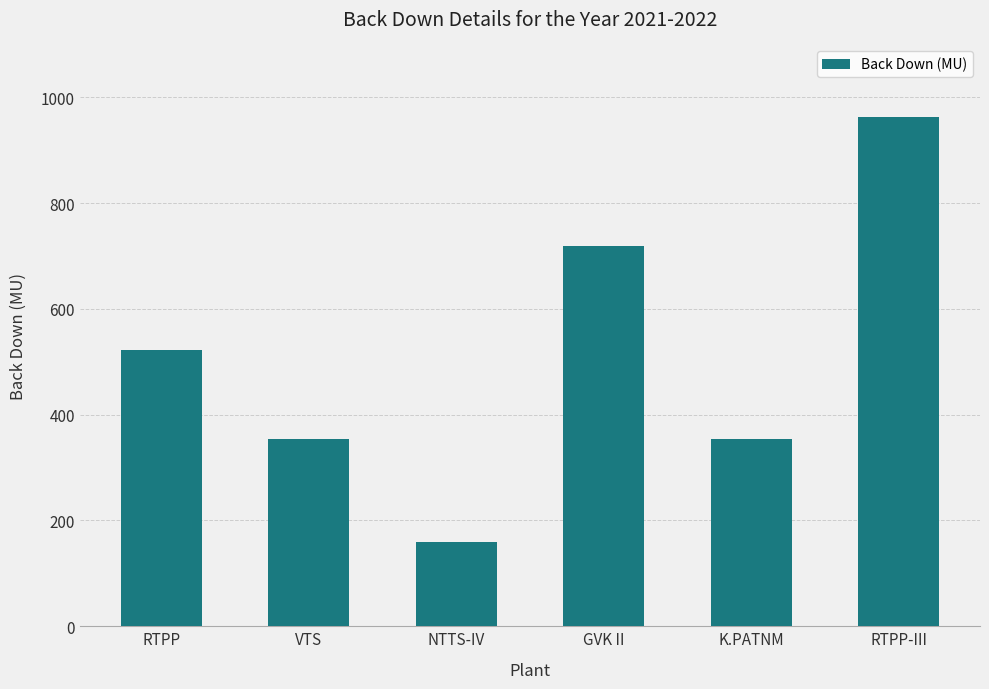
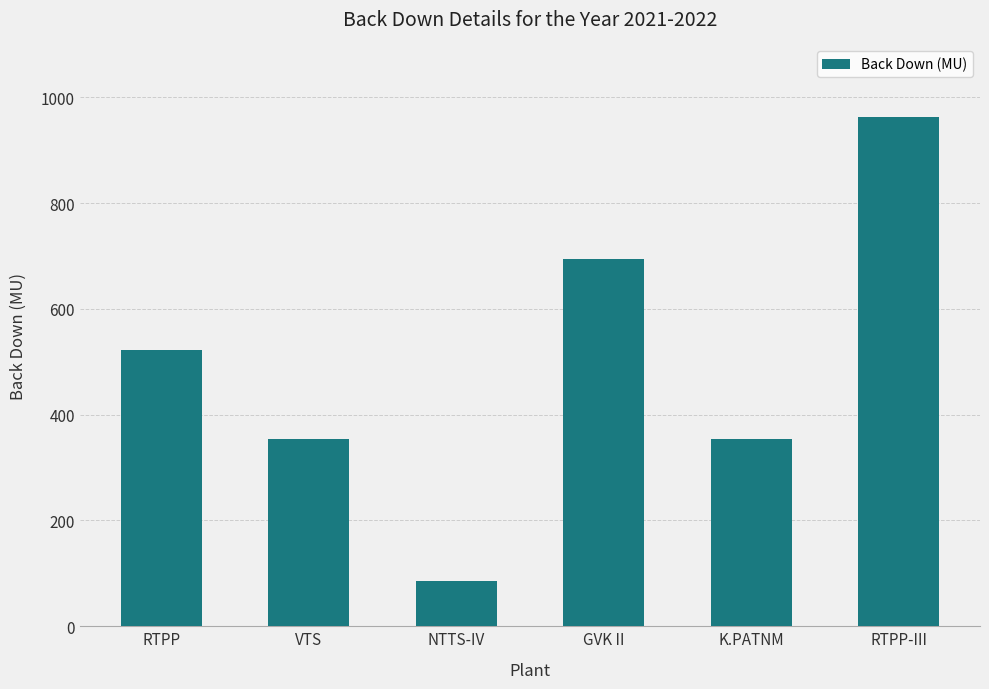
  {
    "RTPP": 520,
    "VTS": 350,
-   "NTTS-IV": 160,
-   "GVK II": 720,
+   "NTTS-IV": 80,
+   "GVK II": 690,
    "K.PATNM": 350,
    "RTPP-III": 960
  }
